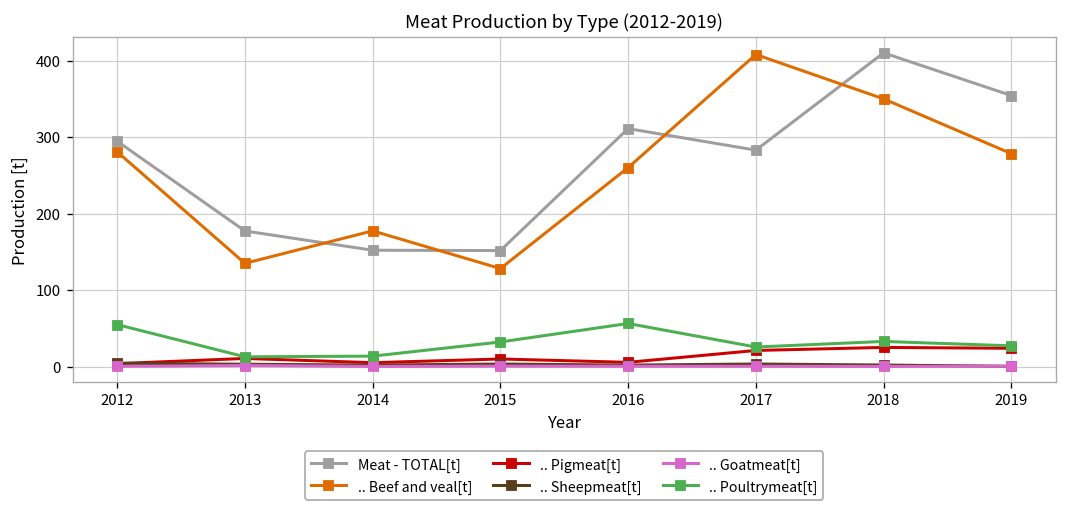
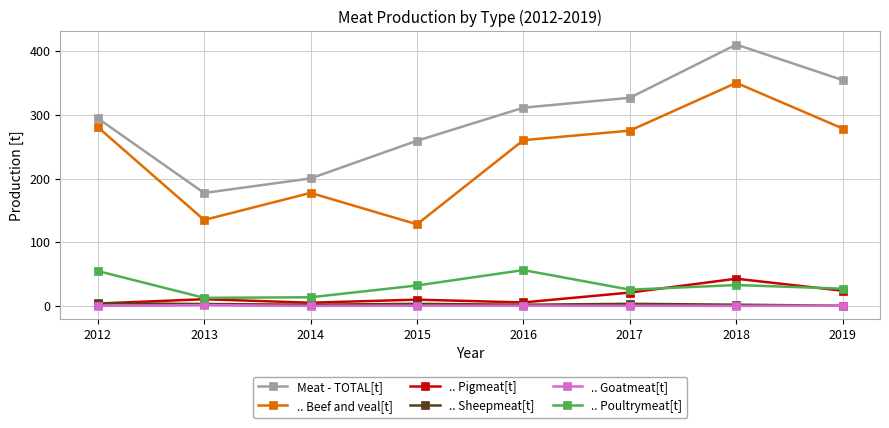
  {
    "Meat - TOTAL[t]": {
      "2012": 290,
      "2013": 180,
-     "2014": 150,
-     "2015": 150,
+     "2014": 200,
+     "2015": 260,
      "2016": 310,
-     "2017": 280,
+     "2017": 330,
      "2018": 410,
      "2019": 350
    },
    ".. Beef and veal[t]": {
      "2012": 280,
      "2013": 130,
      "2014": 180,
      "2015": 130,
      "2016": 260,
-     "2017": 410,
+     "2017": 280,
      "2018": 350,
      "2019": 280
    },
    ".. Pigmeat[t]": {
      "2015": 10,
      "2017": 20,
-     "2018": 20
+     "2018": 40
    },
    ".. Poultrymeat[t]": {
      "2012": 50,
      "2014": 10,
      "2015": 30,
      "2016": 60,
      "2017": 30,
      "2018": 30
    }
  }
